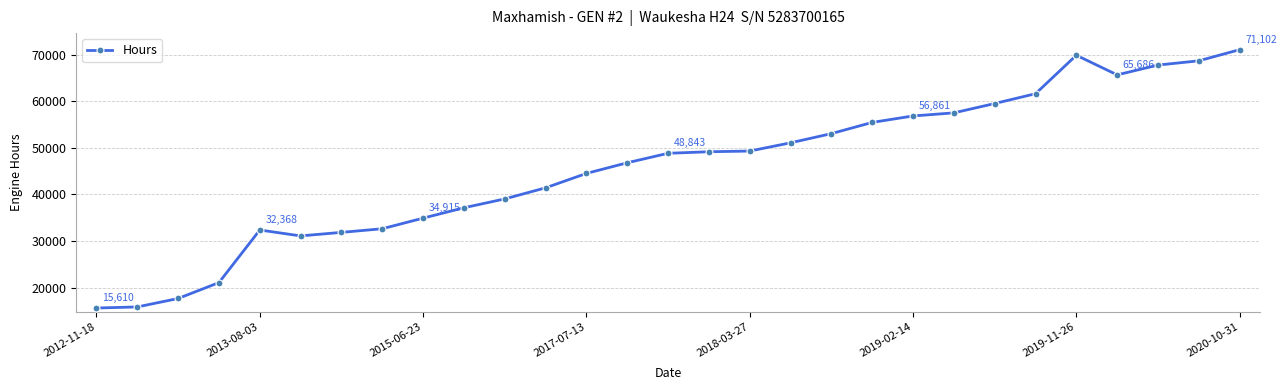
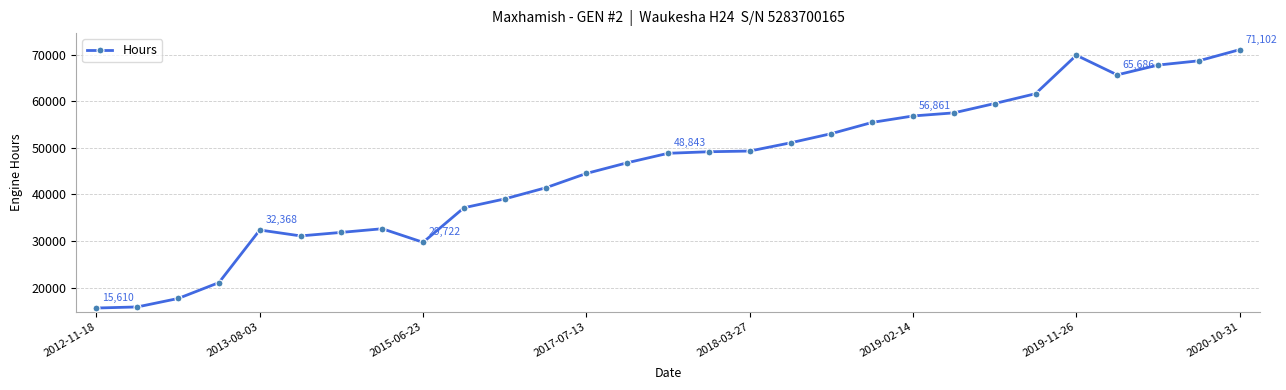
  {
    "2012-11-18": "15,610",
    "2013-08-03": "32,368",
-   "2015-06-23": "34,915",
+   "2015-06-23": "29,722",
    "2019-02-14": "56,861",
    "2020-10-31": "71,102"
  }
